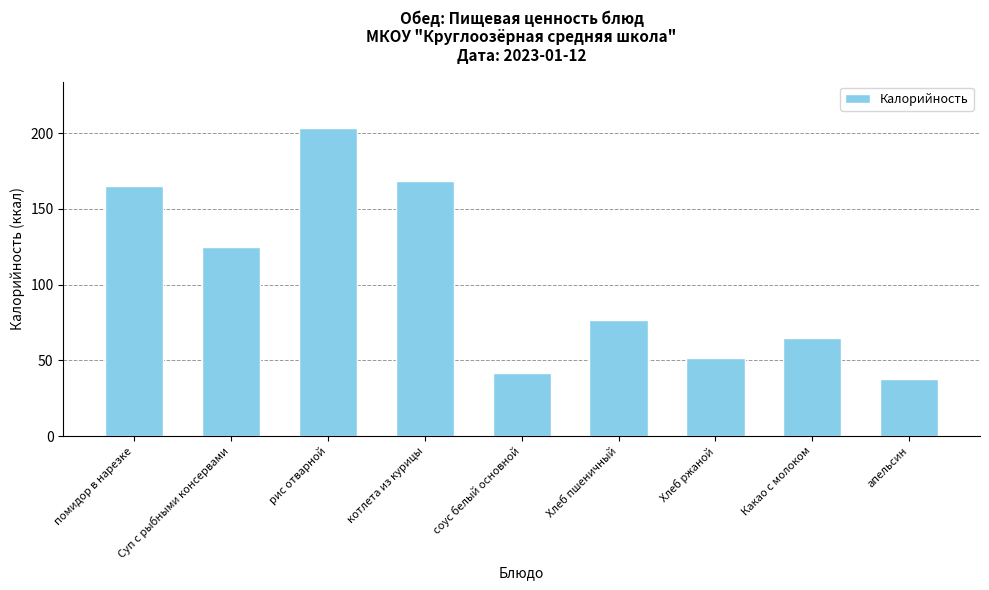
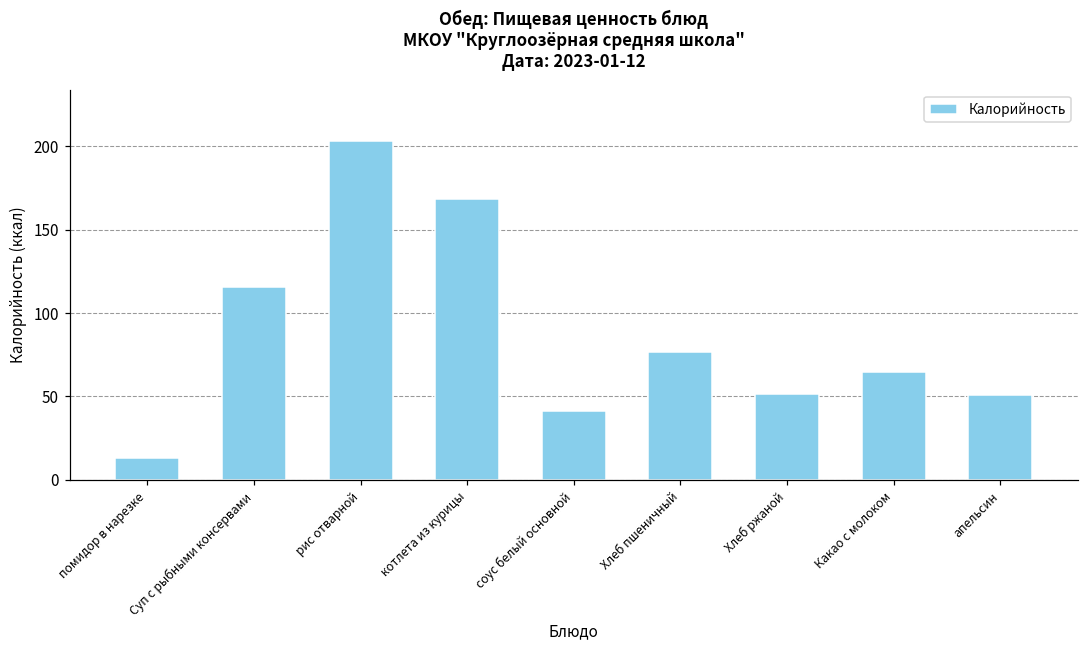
  {
-   "помидор в нарезке": 165,
-   "Суп с рыбными консервами": 125,
+   "помидор в нарезке": 13,
+   "Суп с рыбными консервами": 116,
    "рис отварной": 204,
    "котлета из курицы": 169,
    "соус белый основной": 41,
    "Хлеб пшеничный": 76,
    "Хлеб ржаной": 51,
    "Какао с молоком": 65,
-   "апельсин": 38
+   "апельсин": 51
  }
